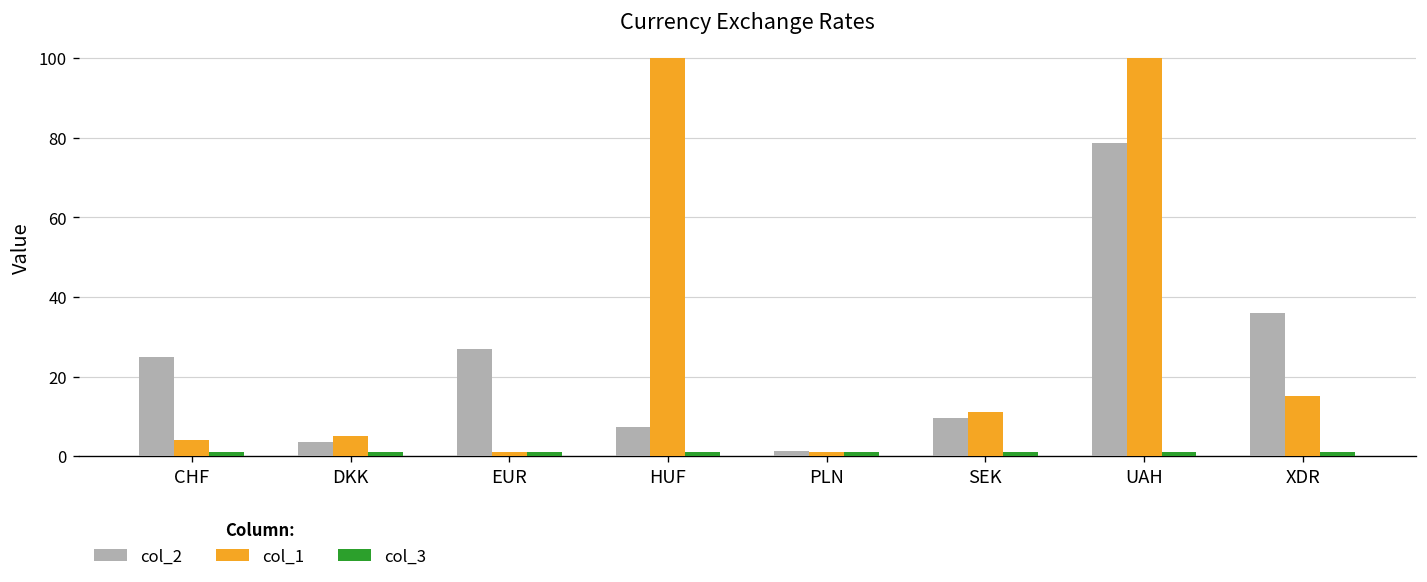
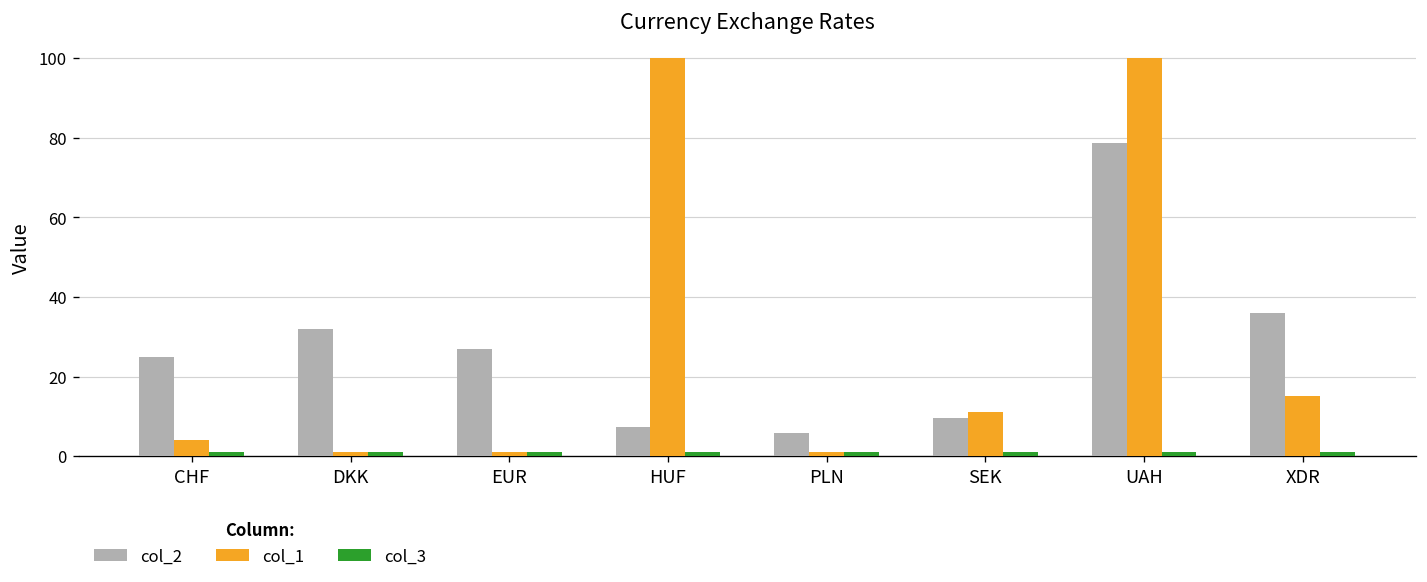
  {
    "col_2": {
      "CHF": 25,
-     "DKK": 4,
+     "DKK": 32,
      "EUR": 27,
      "HUF": 7,
-     "PLN": 1,
+     "PLN": 6,
      "SEK": 10,
      "UAH": 79,
      "XDR": 36
    },
    "col_1": {
      "CHF": 4,
-     "DKK": 5,
+     "DKK": 1,
      "EUR": 1,
      "HUF": 100,
      "PLN": 1,
      "SEK": 11,
      "UAH": 100,
      "XDR": 15
    },
    "col_3": {
      "CHF": 1,
      "DKK": 1,
      "EUR": 1,
      "HUF": 1,
      "PLN": 1,
      "SEK": 1,
      "UAH": 1,
      "XDR": 1
    }
  }
